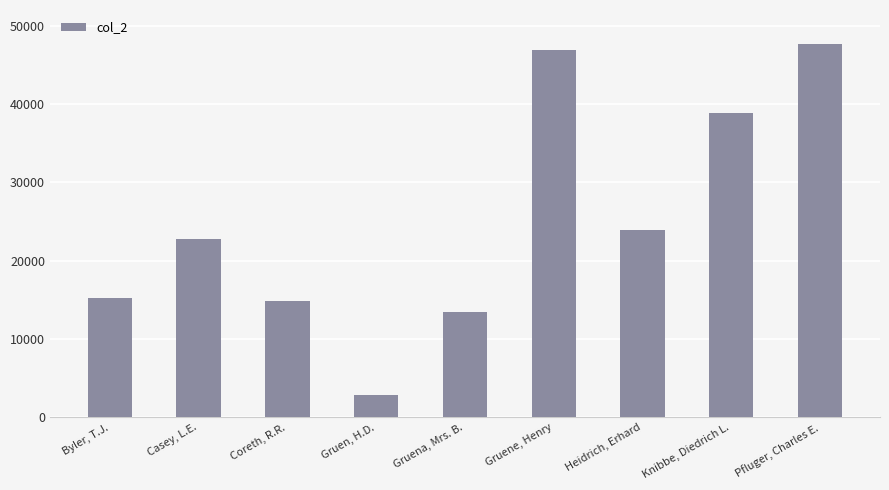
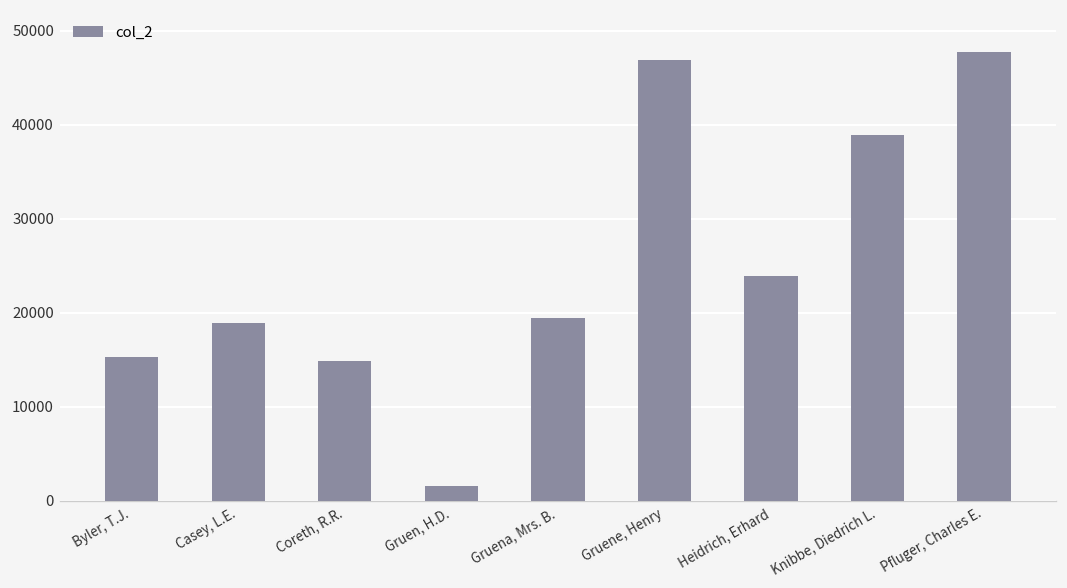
  {
    "Byler, T.J.": 15000,
-   "Casey, L.E.": 23000,
+   "Casey, L.E.": 19000,
    "Coreth, R.R.": 15000,
-   "Gruen, H.D.": 3000,
-   "Gruena, Mrs. B.": 13000,
+   "Gruen, H.D.": 2000,
+   "Gruena, Mrs. B.": 19000,
    "Gruene, Henry": 47000,
    "Heidrich, Erhard": 24000,
    "Knibbe, Diedrich L.": 39000,
    "Pfluger, Charles E.": 48000
  }
